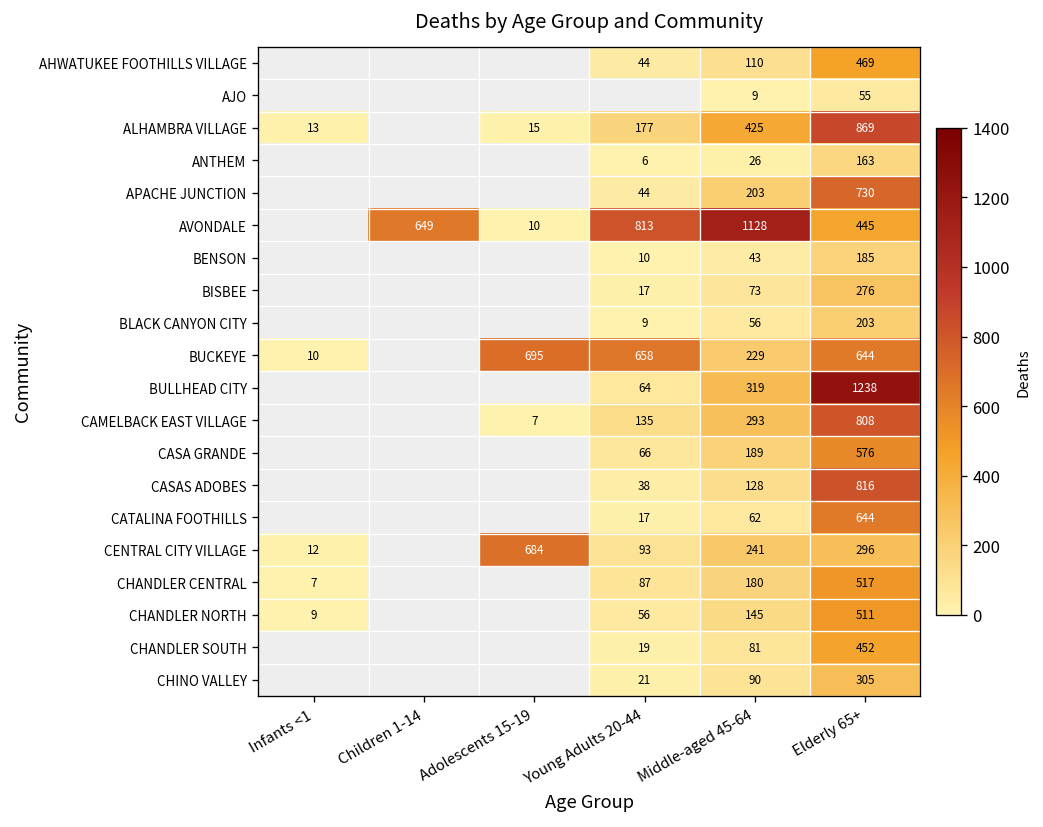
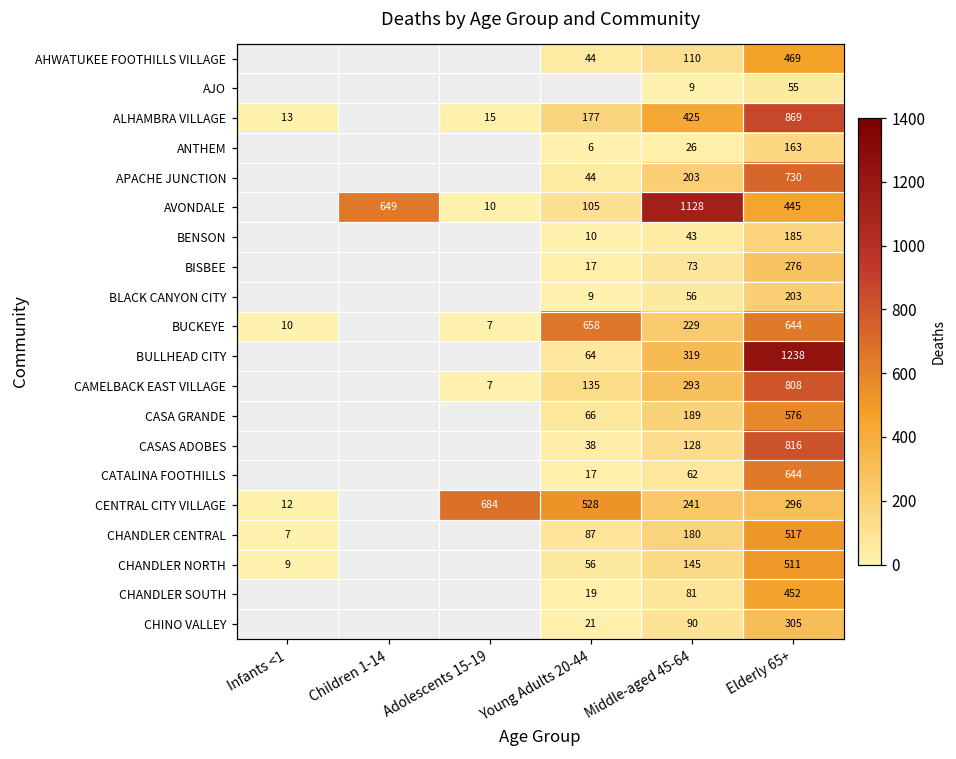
  {
    "AHWATUKEE FOOTHILLS VILLAGE": {
      "Young Adults 20-44": 44,
      "Middle-aged 45-64": 110,
      "Elderly 65+": 469
    },
    "AJO": {
      "Middle-aged 45-64": 9,
      "Elderly 65+": 55
    },
    "ALHAMBRA VILLAGE": {
      "Infants <1": 13,
      "Adolescents 15-19": 15,
      "Young Adults 20-44": 177,
      "Middle-aged 45-64": 425,
      "Elderly 65+": 869
    },
    "ANTHEM": {
      "Young Adults 20-44": 6,
      "Middle-aged 45-64": 26,
      "Elderly 65+": 163
    },
    "APACHE JUNCTION": {
      "Young Adults 20-44": 44,
      "Middle-aged 45-64": 203,
      "Elderly 65+": 730
    },
    "AVONDALE": {
      "Children 1-14": 649,
      "Adolescents 15-19": 10,
-     "Young Adults 20-44": 813,
+     "Young Adults 20-44": 105,
      "Middle-aged 45-64": 1128,
      "Elderly 65+": 445
    },
    "BENSON": {
      "Young Adults 20-44": 10,
      "Middle-aged 45-64": 43,
      "Elderly 65+": 185
    },
    "BISBEE": {
      "Young Adults 20-44": 17,
      "Middle-aged 45-64": 73,
      "Elderly 65+": 276
    },
    "BLACK CANYON CITY": {
      "Young Adults 20-44": 9,
      "Middle-aged 45-64": 56,
      "Elderly 65+": 203
    },
    "BUCKEYE": {
      "Infants <1": 10,
-     "Adolescents 15-19": 695,
+     "Adolescents 15-19": 7,
      "Young Adults 20-44": 658,
      "Middle-aged 45-64": 229,
      "Elderly 65+": 644
    },
    "BULLHEAD CITY": {
      "Young Adults 20-44": 64,
      "Middle-aged 45-64": 319,
      "Elderly 65+": 1238
    },
    "CAMELBACK EAST VILLAGE": {
      "Adolescents 15-19": 7,
      "Young Adults 20-44": 135,
      "Middle-aged 45-64": 293,
      "Elderly 65+": 808
    },
    "CASA GRANDE": {
      "Young Adults 20-44": 66,
      "Middle-aged 45-64": 189,
      "Elderly 65+": 576
    },
    "CASAS ADOBES": {
      "Young Adults 20-44": 38,
      "Middle-aged 45-64": 128,
      "Elderly 65+": 816
    },
    "CATALINA FOOTHILLS": {
      "Young Adults 20-44": 17,
      "Middle-aged 45-64": 62,
      "Elderly 65+": 644
    },
    "CENTRAL CITY VILLAGE": {
      "Infants <1": 12,
      "Adolescents 15-19": 684,
-     "Young Adults 20-44": 93,
+     "Young Adults 20-44": 528,
      "Middle-aged 45-64": 241,
      "Elderly 65+": 296
    },
    "CHANDLER CENTRAL": {
      "Infants <1": 7,
      "Young Adults 20-44": 87,
      "Middle-aged 45-64": 180,
      "Elderly 65+": 517
    },
    "CHANDLER NORTH": {
      "Infants <1": 9,
      "Young Adults 20-44": 56,
      "Middle-aged 45-64": 145,
      "Elderly 65+": 511
    },
    "CHANDLER SOUTH": {
      "Young Adults 20-44": 19,
      "Middle-aged 45-64": 81,
      "Elderly 65+": 452
    },
    "CHINO VALLEY": {
      "Young Adults 20-44": 21,
      "Middle-aged 45-64": 90,
      "Elderly 65+": 305
    }
  }
